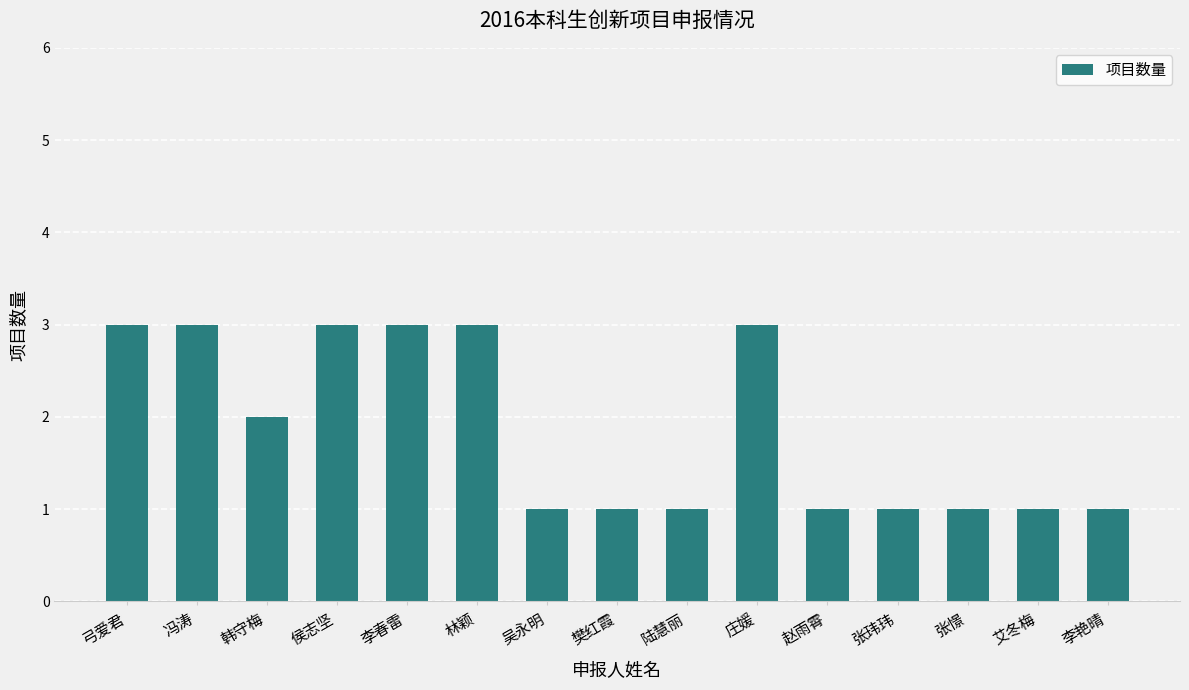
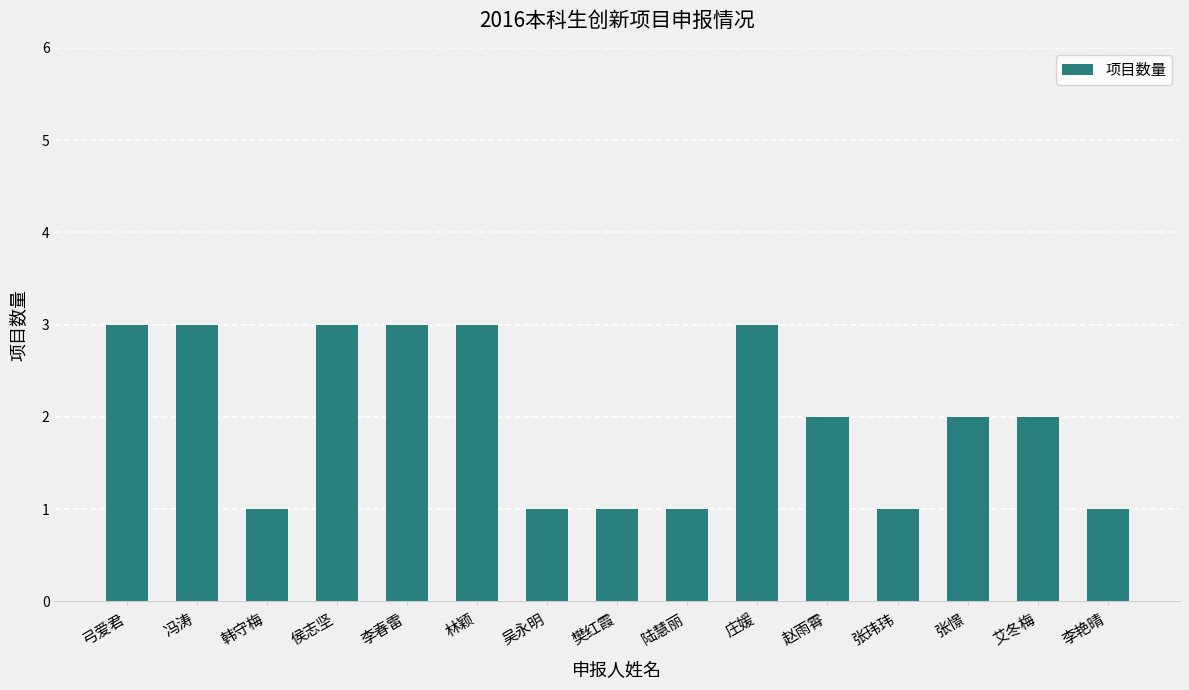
  {
    "弓爱君": 3,
    "冯涛": 3,
-   "韩守梅": 2,
+   "韩守梅": 1,
    "侯志坚": 3,
    "李春雷": 3,
    "林颖": 3,
    "吴永明": 1,
    "樊红霞": 1,
    "陆慧丽": 1,
    "庄媛": 3,
-   "赵雨霄": 1,
+   "赵雨霄": 2,
    "张玮玮": 1,
-   "张憬": 1,
-   "艾冬梅": 1,
+   "张憬": 2,
+   "艾冬梅": 2,
    "李艳晴": 1
  }
